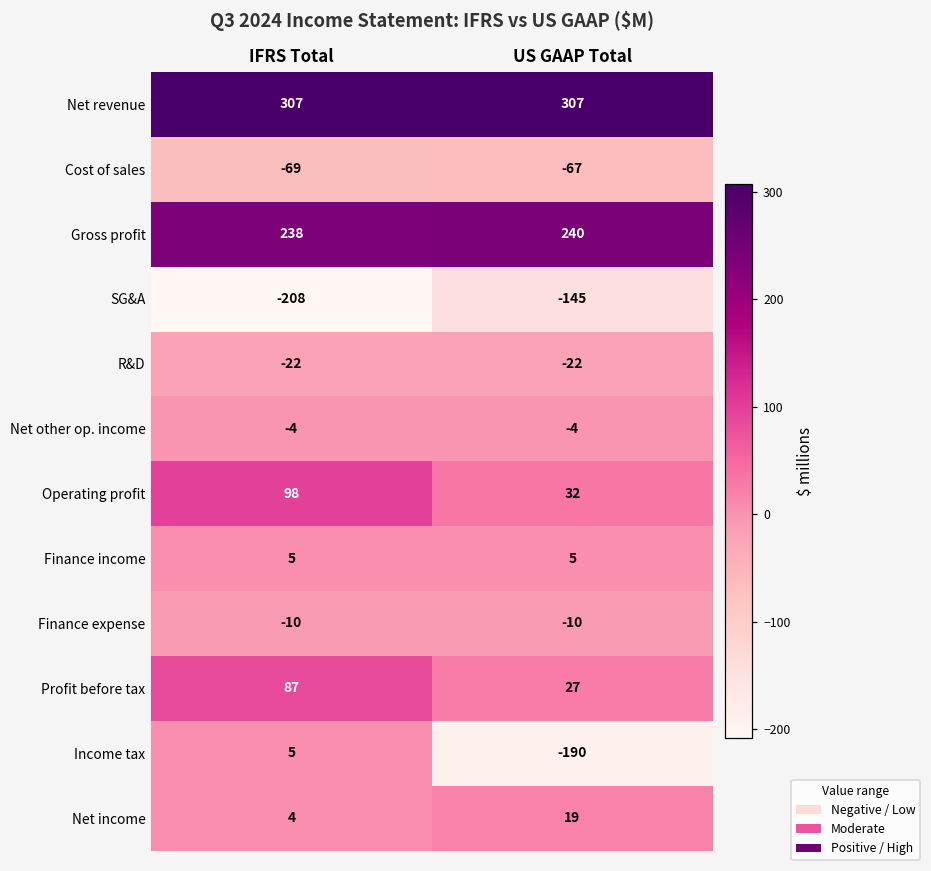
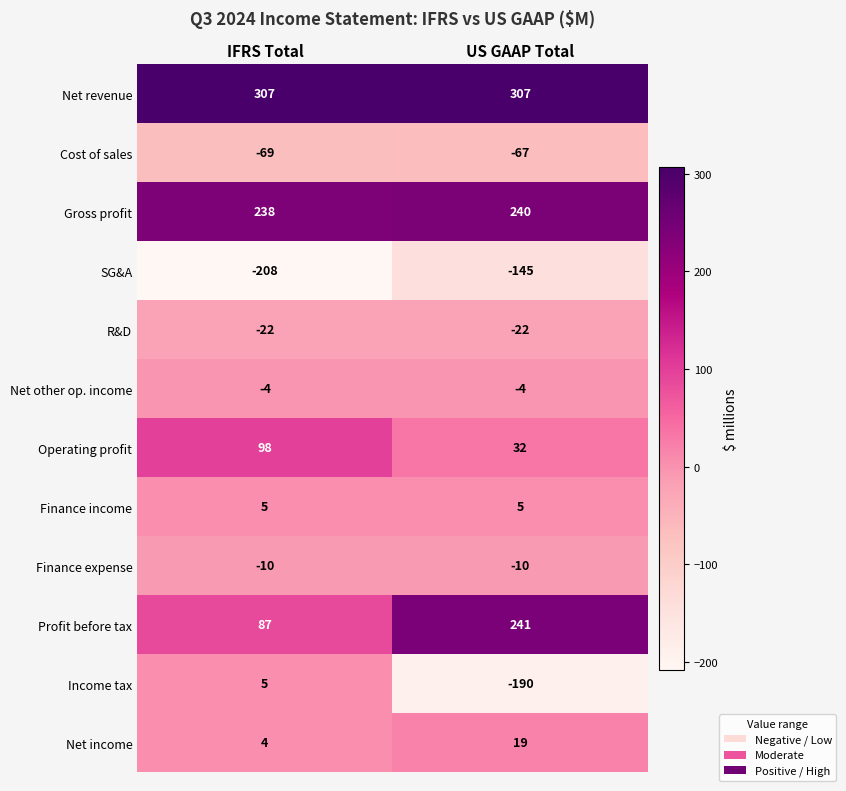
  {
    "Net revenue": {
      "IFRS Total": 307,
      "US GAAP Total": 307
    },
    "Cost of sales": {
      "IFRS Total": -69,
      "US GAAP Total": -67
    },
    "Gross profit": {
      "IFRS Total": 238,
      "US GAAP Total": 240
    },
    "SG&A": {
      "IFRS Total": -208,
      "US GAAP Total": -145
    },
    "R&D": {
      "IFRS Total": -22,
      "US GAAP Total": -22
    },
    "Net other op. income": {
      "IFRS Total": -4,
      "US GAAP Total": -4
    },
    "Operating profit": {
      "IFRS Total": 98,
      "US GAAP Total": 32
    },
    "Finance income": {
      "IFRS Total": 5,
      "US GAAP Total": 5
    },
    "Finance expense": {
      "IFRS Total": -10,
      "US GAAP Total": -10
    },
    "Profit before tax": {
      "IFRS Total": 87,
-     "US GAAP Total": 27
+     "US GAAP Total": 241
    },
    "Income tax": {
      "IFRS Total": 5,
      "US GAAP Total": -190
    },
    "Net income": {
      "IFRS Total": 4,
      "US GAAP Total": 19
    }
  }
